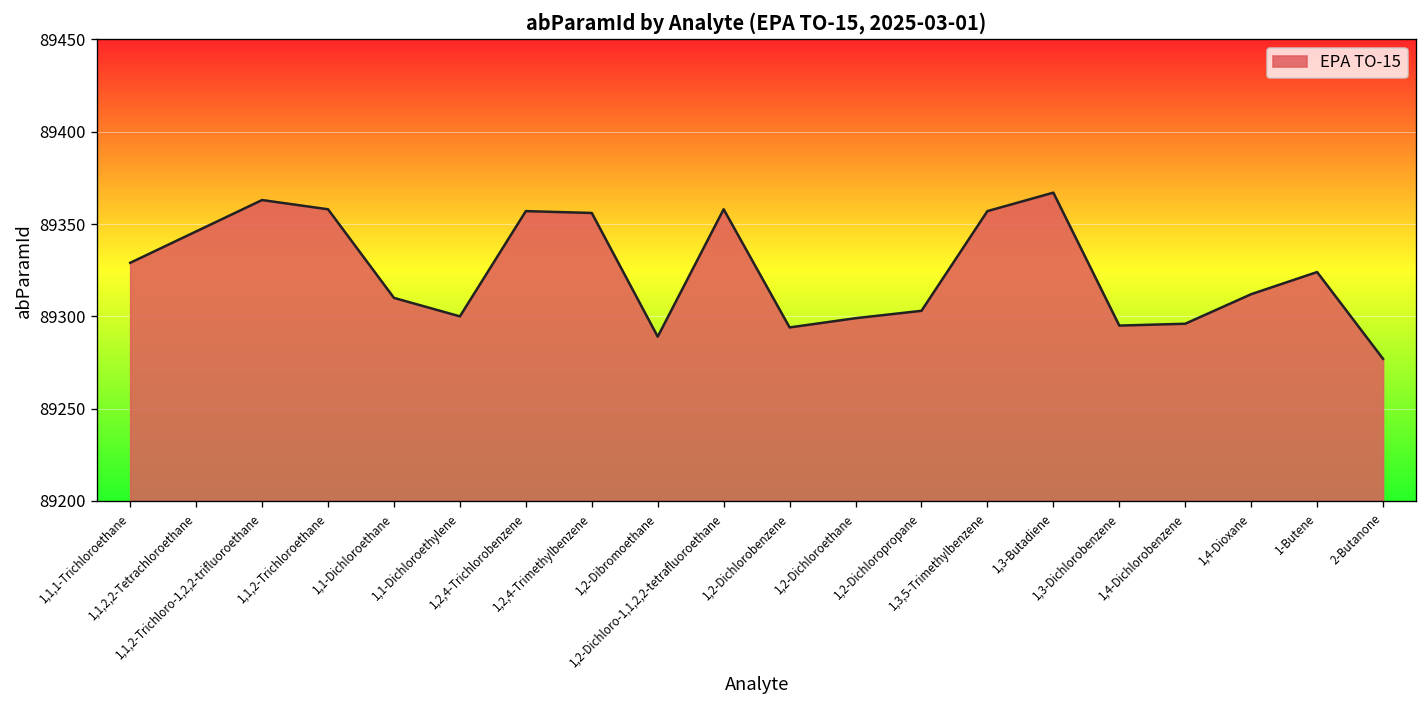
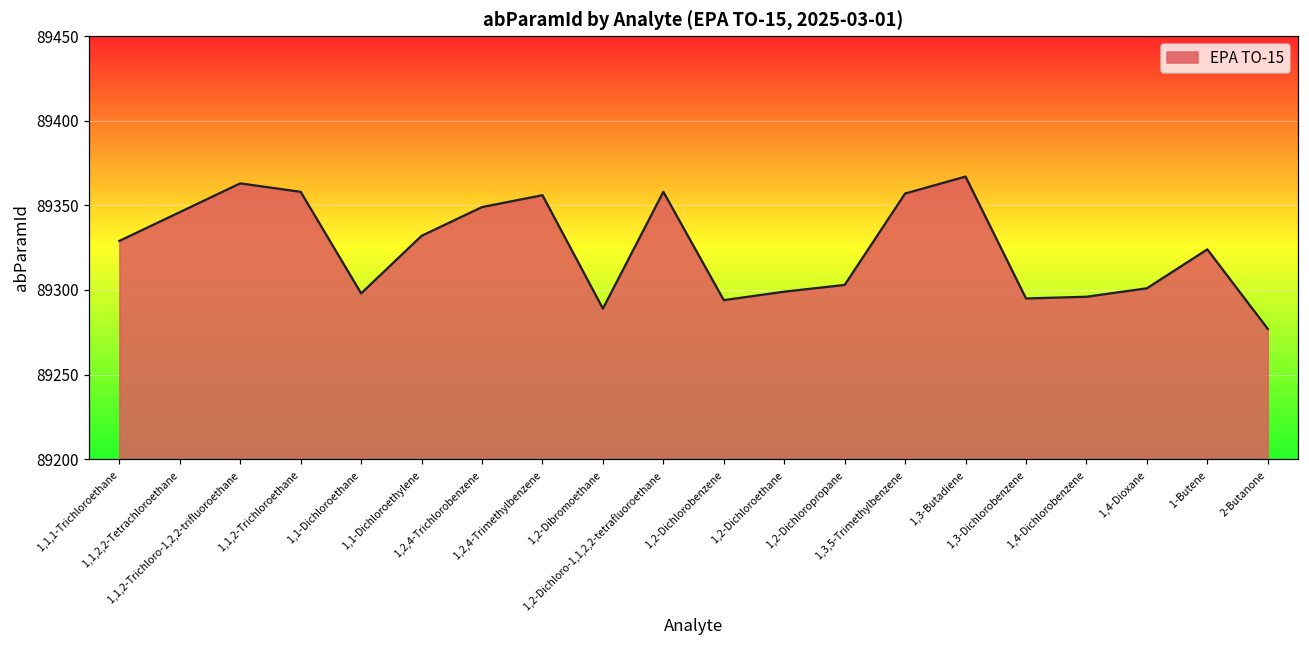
  {
    "1,1,1-Trichloroethane": 89329,
    "1,1,2,2-Tetrachloroethane": 89346,
    "1,1,2-Trichloro-1,2,2-trifluoroethane": 89363,
    "1,1,2-Trichloroethane": 89358,
-   "1,1-Dichloroethane": 89310,
-   "1,1-Dichloroethylene": 89300,
-   "1,2,4-Trichlorobenzene": 89357,
+   "1,1-Dichloroethane": 89298,
+   "1,1-Dichloroethylene": 89332,
+   "1,2,4-Trichlorobenzene": 89349,
    "1,2,4-Trimethylbenzene": 89356,
    "1,2-Dibromoethane": 89289,
    "1,2-Dichloro-1,1,2,2-tetrafluoroethane": 89358,
    "1,2-Dichlorobenzene": 89294,
    "1,2-Dichloroethane": 89299,
    "1,2-Dichloropropane": 89303,
    "1,3,5-Trimethylbenzene": 89357,
    "1,3-Butadiene": 89367,
    "1,3-Dichlorobenzene": 89295,
    "1,4-Dichlorobenzene": 89296,
-   "1,4-Dioxane": 89312,
+   "1,4-Dioxane": 89301,
    "1-Butene": 89324,
    "2-Butanone": 89277
  }
